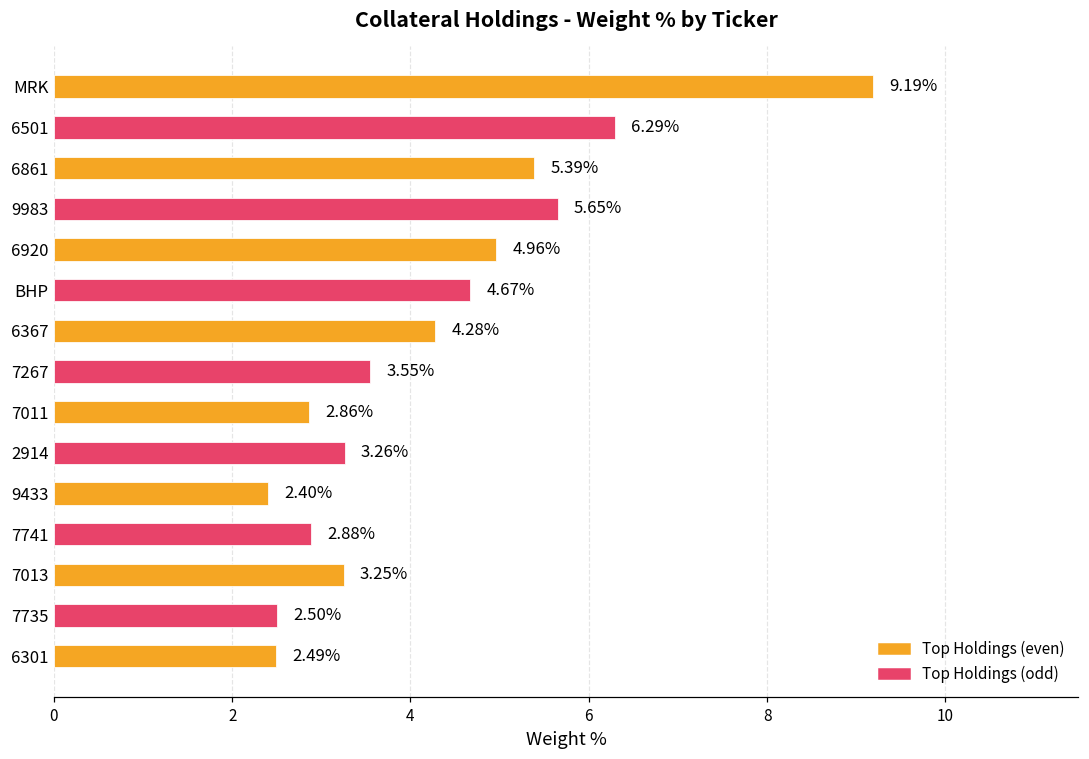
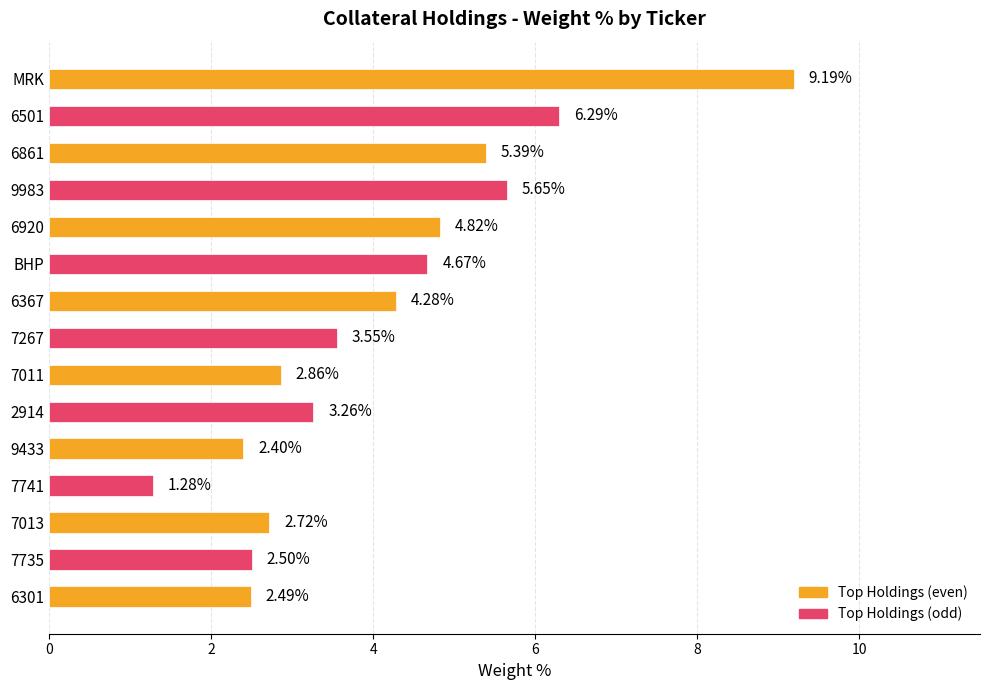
  {
    "MRK": "9.19%",
    "6501": "6.29%",
    "6861": "5.39%",
    "9983": "5.65%",
-   "6920": "4.96%",
+   "6920": "4.82%",
    "BHP": "4.67%",
    "6367": "4.28%",
    "7267": "3.55%",
    "7011": "2.86%",
    "2914": "3.26%",
    "9433": "2.40%",
-   "7741": "2.88%",
-   "7013": "3.25%",
+   "7741": "1.28%",
+   "7013": "2.72%",
    "7735": "2.50%",
    "6301": "2.49%"
  }
